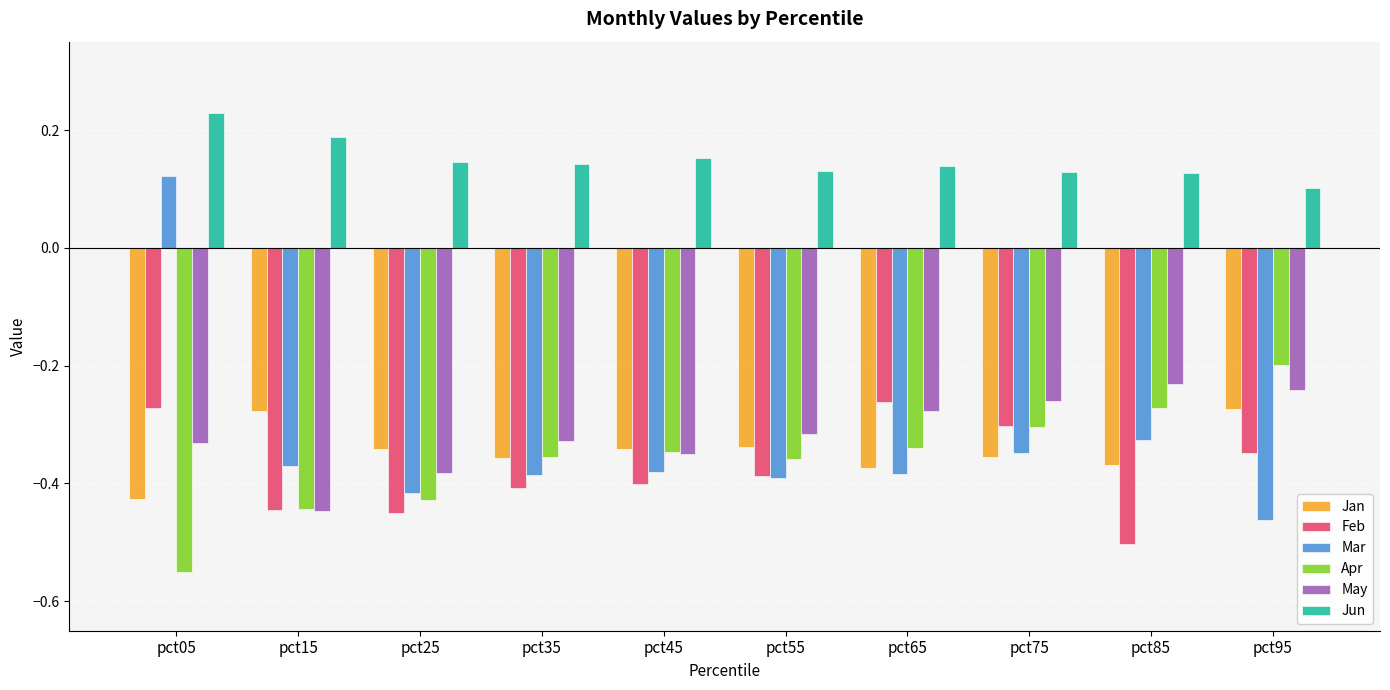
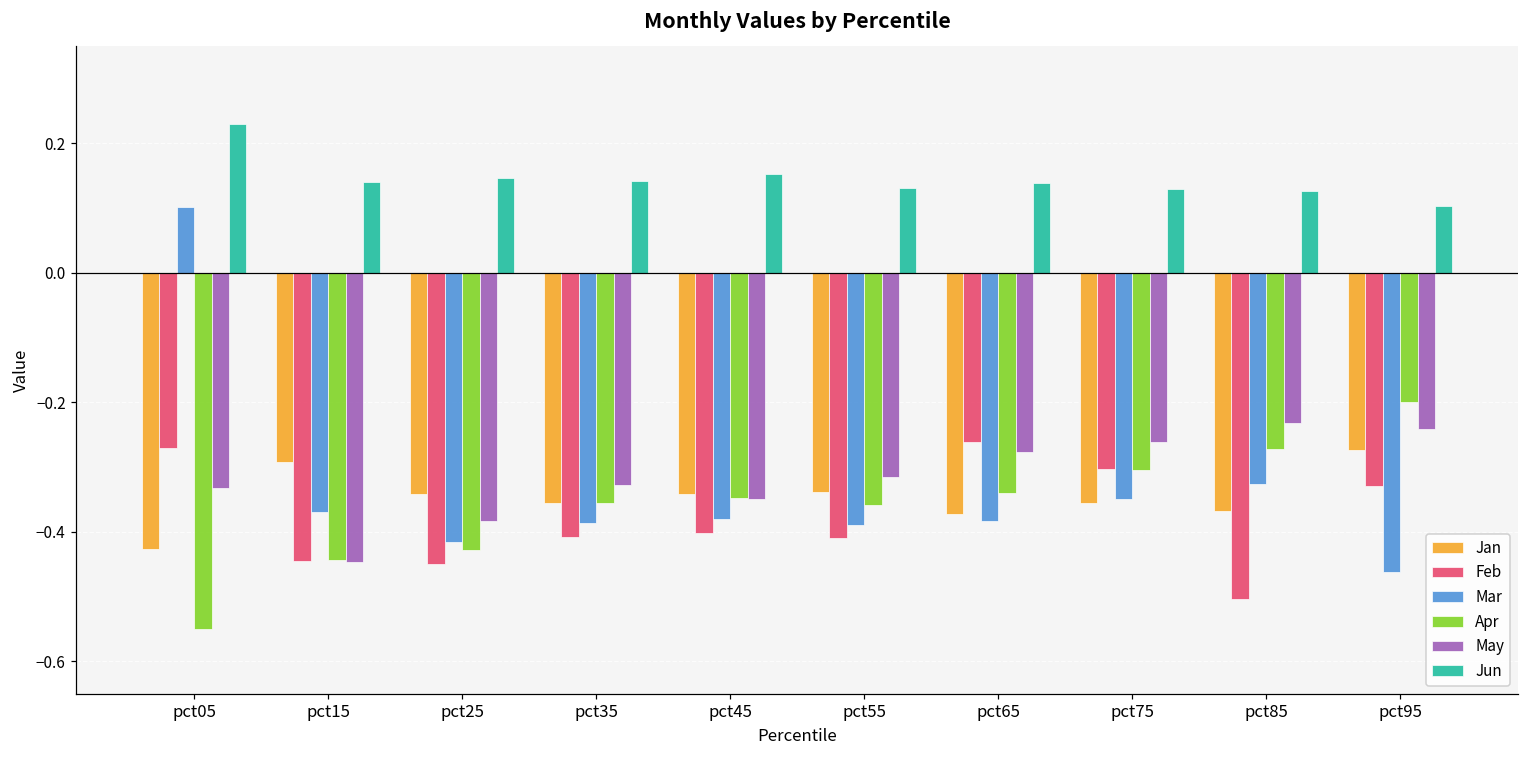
  {
    "Jan": {
      "pct05": -0.43,
-     "pct15": -0.28,
+     "pct15": -0.29,
      "pct25": -0.34,
      "pct35": -0.36,
      "pct45": -0.34,
      "pct55": -0.34,
      "pct65": -0.37,
      "pct75": -0.36,
      "pct85": -0.37,
      "pct95": -0.27
    },
    "Feb": {
      "pct05": -0.27,
      "pct15": -0.44,
      "pct25": -0.45,
      "pct35": -0.41,
      "pct45": -0.40,
-     "pct55": -0.39,
+     "pct55": -0.41,
      "pct65": -0.26,
      "pct75": -0.30,
      "pct85": -0.50,
-     "pct95": -0.35
+     "pct95": -0.33
    },
    "Mar": {
-     "pct05": 0.12,
+     "pct05": 0.10,
      "pct15": -0.37,
      "pct25": -0.42,
      "pct35": -0.39,
      "pct45": -0.38,
      "pct55": -0.39,
      "pct65": -0.38,
      "pct75": -0.35,
      "pct85": -0.33,
      "pct95": -0.46
    },
    "Apr": {
      "pct05": -0.55,
      "pct15": -0.44,
      "pct25": -0.43,
      "pct35": -0.36,
      "pct45": -0.35,
      "pct55": -0.36,
      "pct65": -0.34,
      "pct75": -0.30,
      "pct85": -0.27,
      "pct95": -0.20
    },
    "May": {
      "pct05": -0.33,
      "pct15": -0.45,
      "pct25": -0.38,
      "pct35": -0.33,
      "pct45": -0.35,
      "pct55": -0.32,
      "pct65": -0.28,
      "pct75": -0.26,
      "pct85": -0.23,
      "pct95": -0.24
    },
    "Jun": {
      "pct05": 0.23,
-     "pct15": 0.19,
+     "pct15": 0.14,
      "pct25": 0.15,
      "pct35": 0.14,
      "pct45": 0.15,
      "pct55": 0.13,
      "pct65": 0.14,
      "pct75": 0.13,
      "pct85": 0.13,
      "pct95": 0.10
    }
  }
